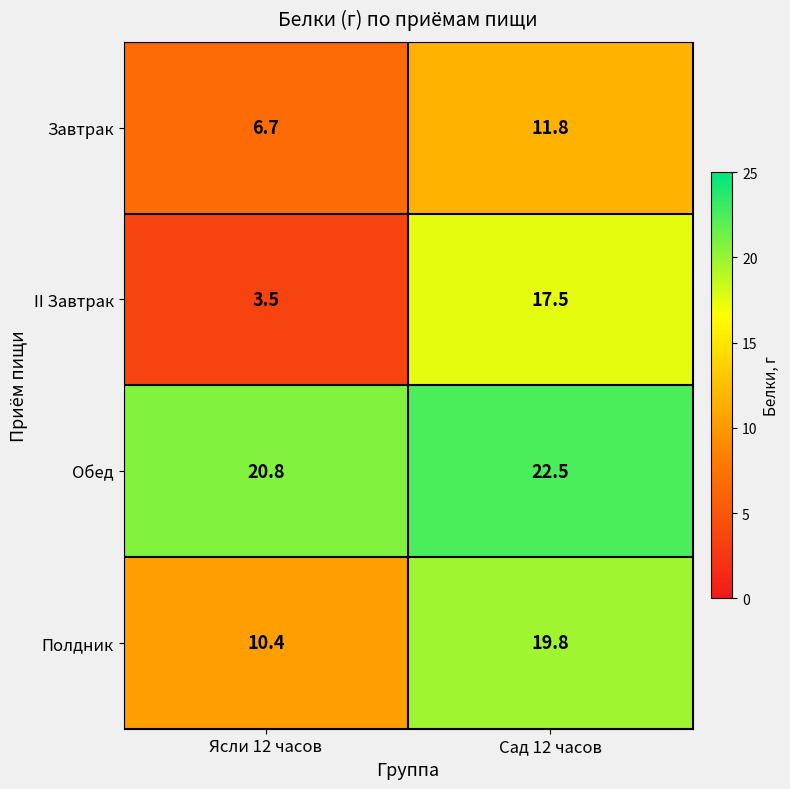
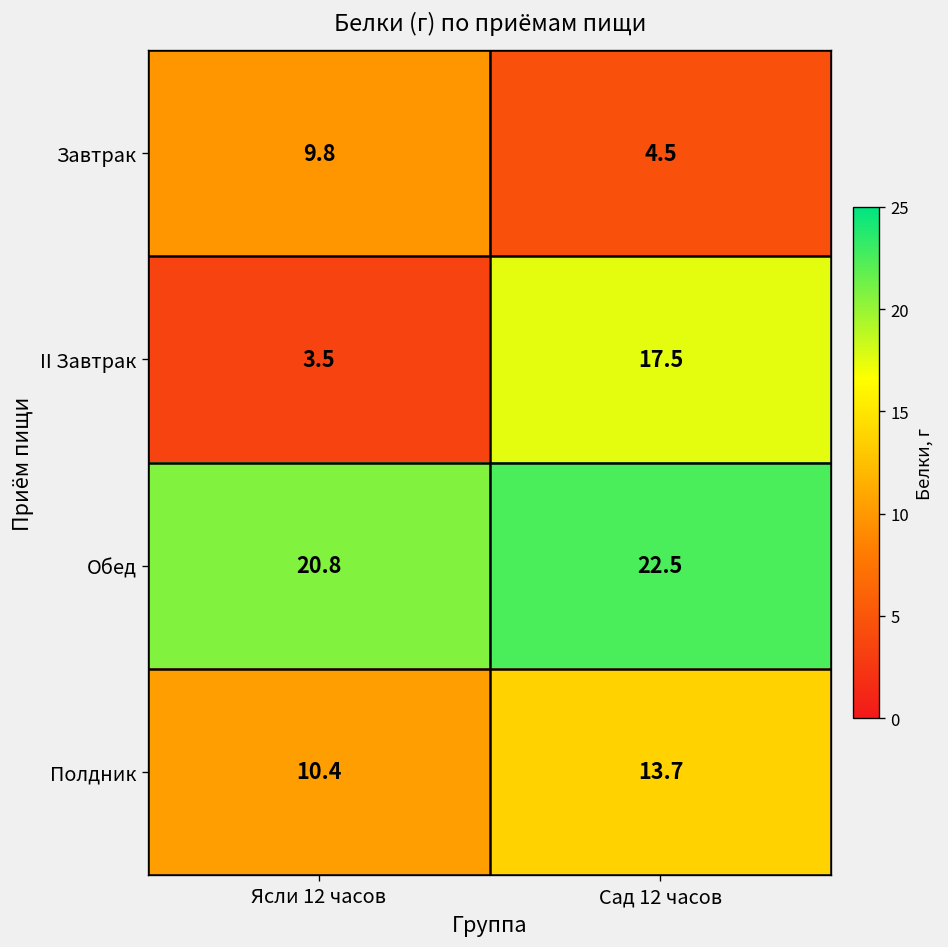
  {
    "Завтрак": {
-     "Ясли 12 часов": 6.7,
-     "Сад 12 часов": 11.8
+     "Ясли 12 часов": 9.8,
+     "Сад 12 часов": 4.5
    },
    "II Завтрак": {
      "Ясли 12 часов": 3.5,
      "Сад 12 часов": 17.5
    },
    "Обед": {
      "Ясли 12 часов": 20.8,
      "Сад 12 часов": 22.5
    },
    "Полдник": {
      "Ясли 12 часов": 10.4,
-     "Сад 12 часов": 19.8
+     "Сад 12 часов": 13.7
    }
  }
